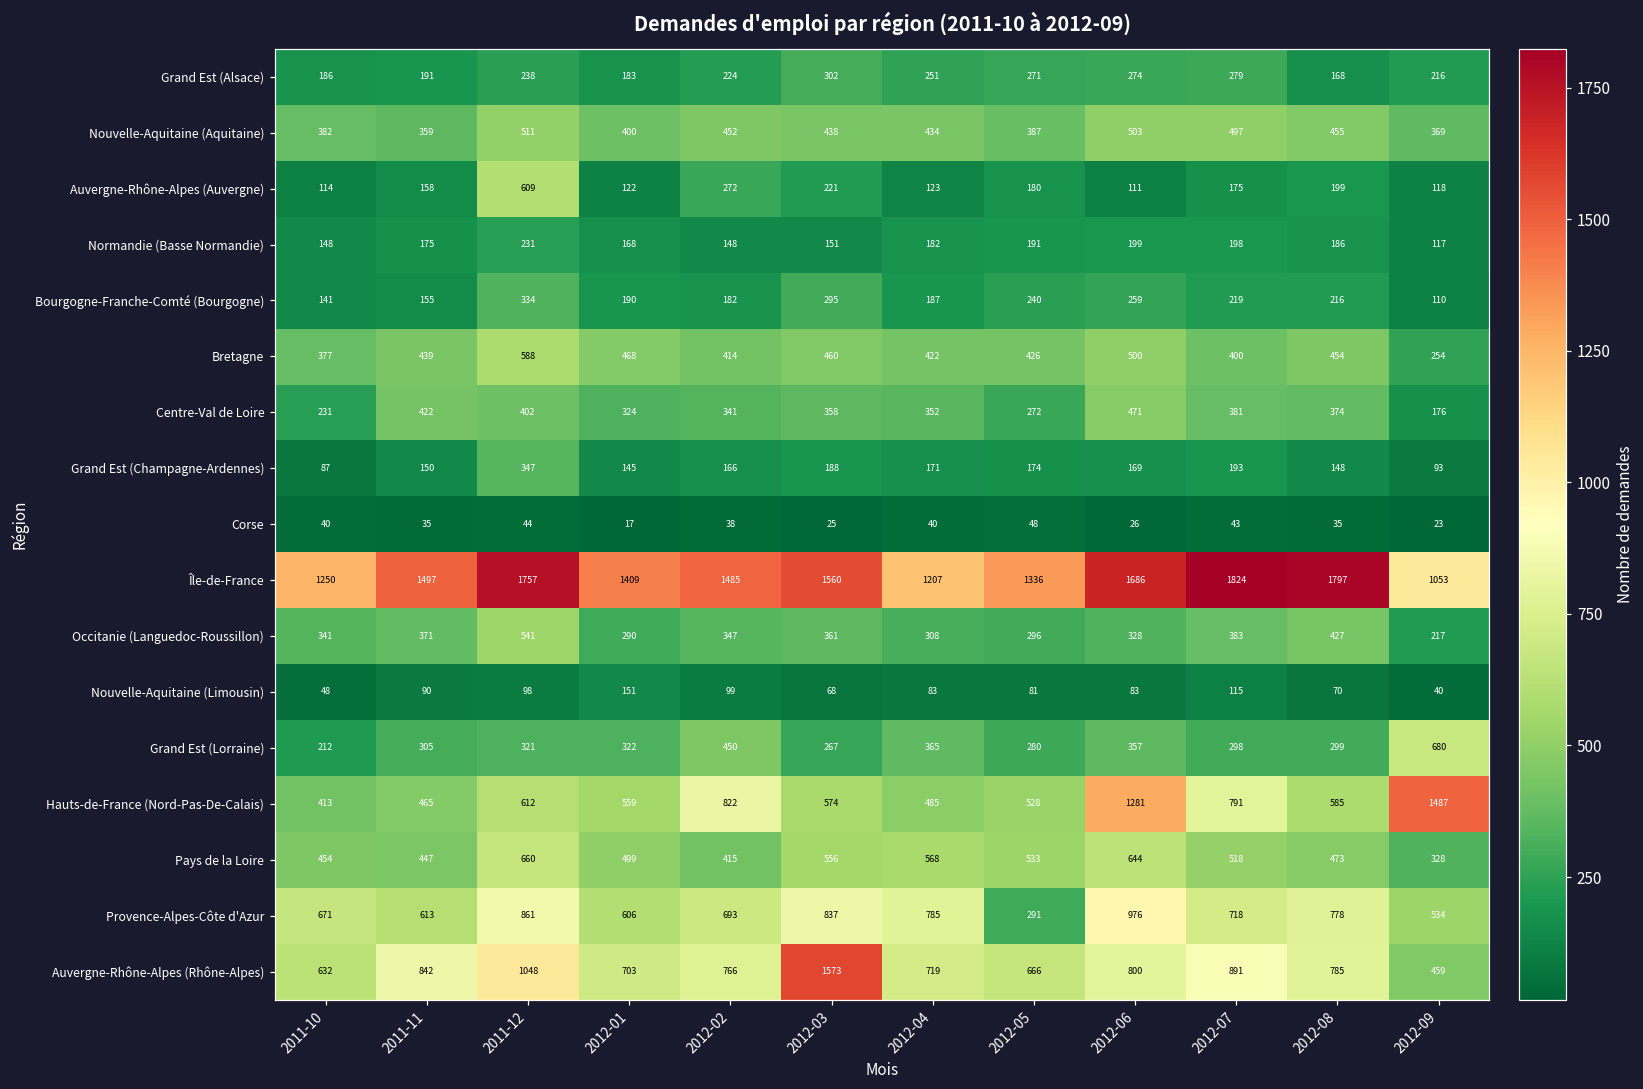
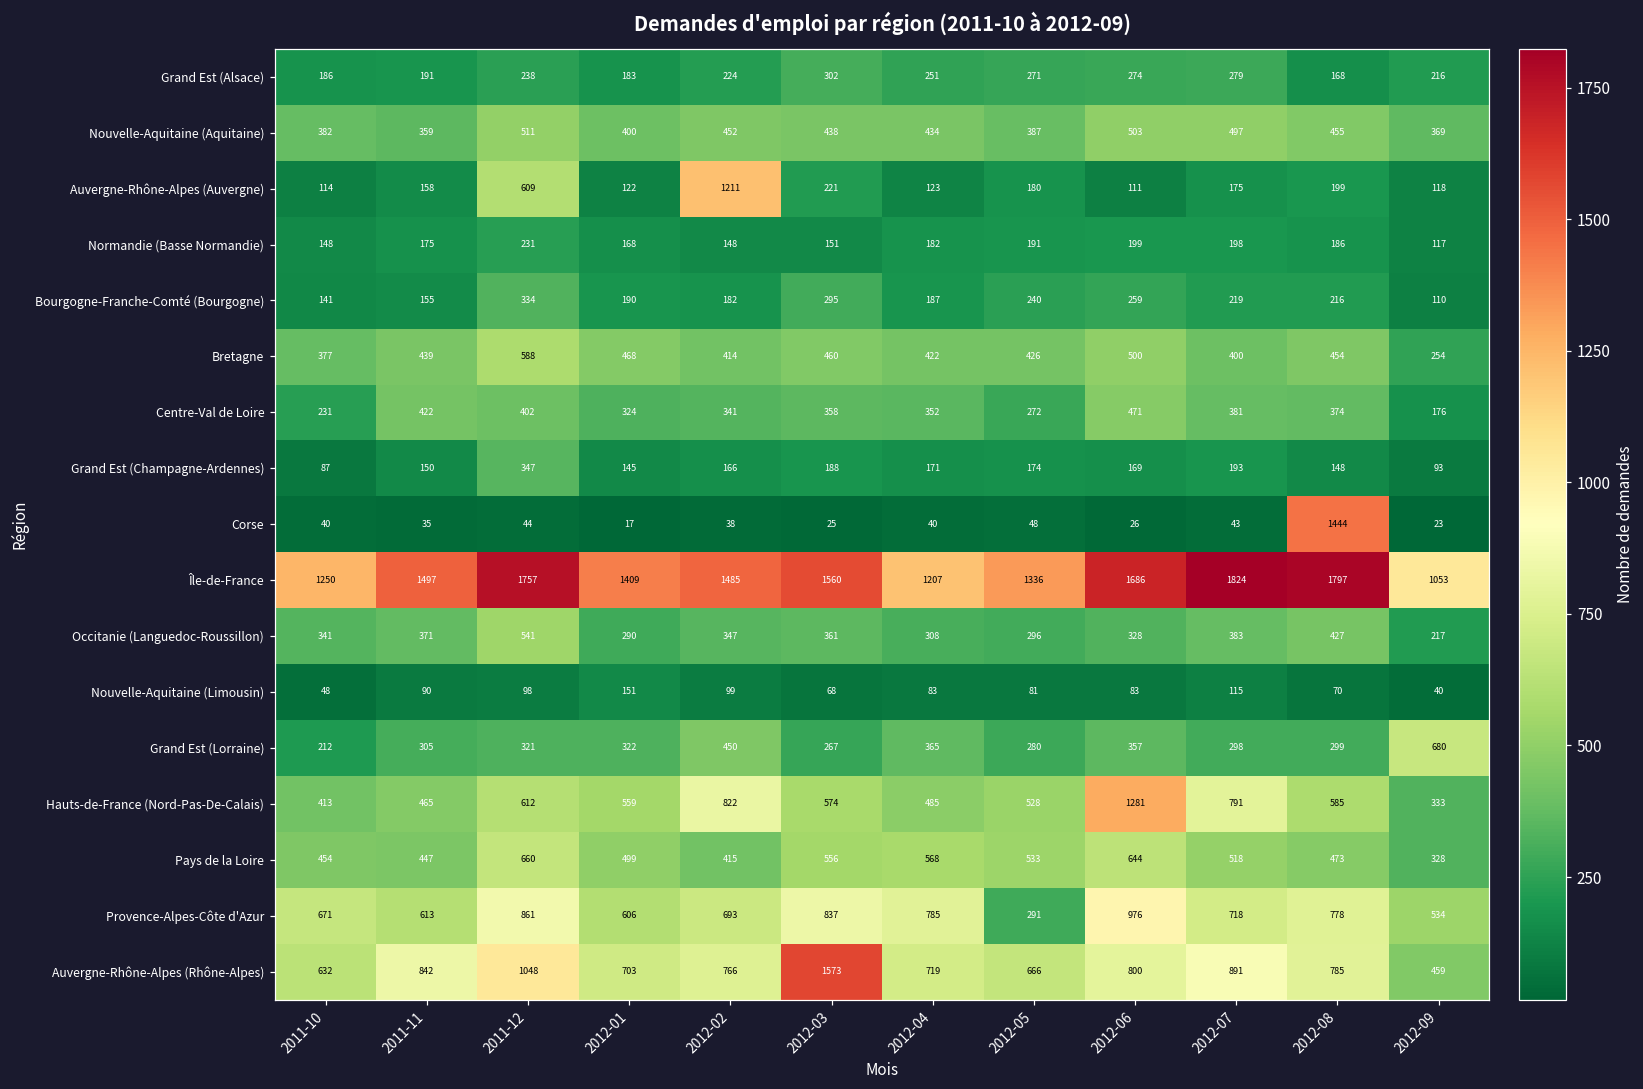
  {
    "Auvergne-Rhône-Alpes (Auvergne)": {
      "2011-10": 114,
      "2011-11": 158,
      "2011-12": 609,
      "2012-01": 122,
-     "2012-02": 272,
+     "2012-02": 1211,
      "2012-03": 221,
      "2012-04": 123,
      "2012-05": 180,
      "2012-06": 111,
      "2012-07": 175,
      "2012-08": 199,
      "2012-09": 118
    },
    "Corse": {
      "2011-10": 40,
      "2011-11": 35,
      "2011-12": 44,
      "2012-01": 17,
      "2012-02": 38,
      "2012-03": 25,
      "2012-04": 40,
      "2012-05": 48,
      "2012-06": 26,
      "2012-07": 43,
-     "2012-08": 35,
+     "2012-08": 1444,
      "2012-09": 23
    },
    "Hauts-de-France (Nord-Pas-De-Calais)": {
      "2011-10": 413,
      "2011-11": 465,
      "2011-12": 612,
      "2012-01": 559,
      "2012-02": 822,
      "2012-03": 574,
      "2012-04": 485,
      "2012-05": 528,
      "2012-06": 1281,
      "2012-07": 791,
      "2012-08": 585,
-     "2012-09": 1487
+     "2012-09": 333
    }
  }
